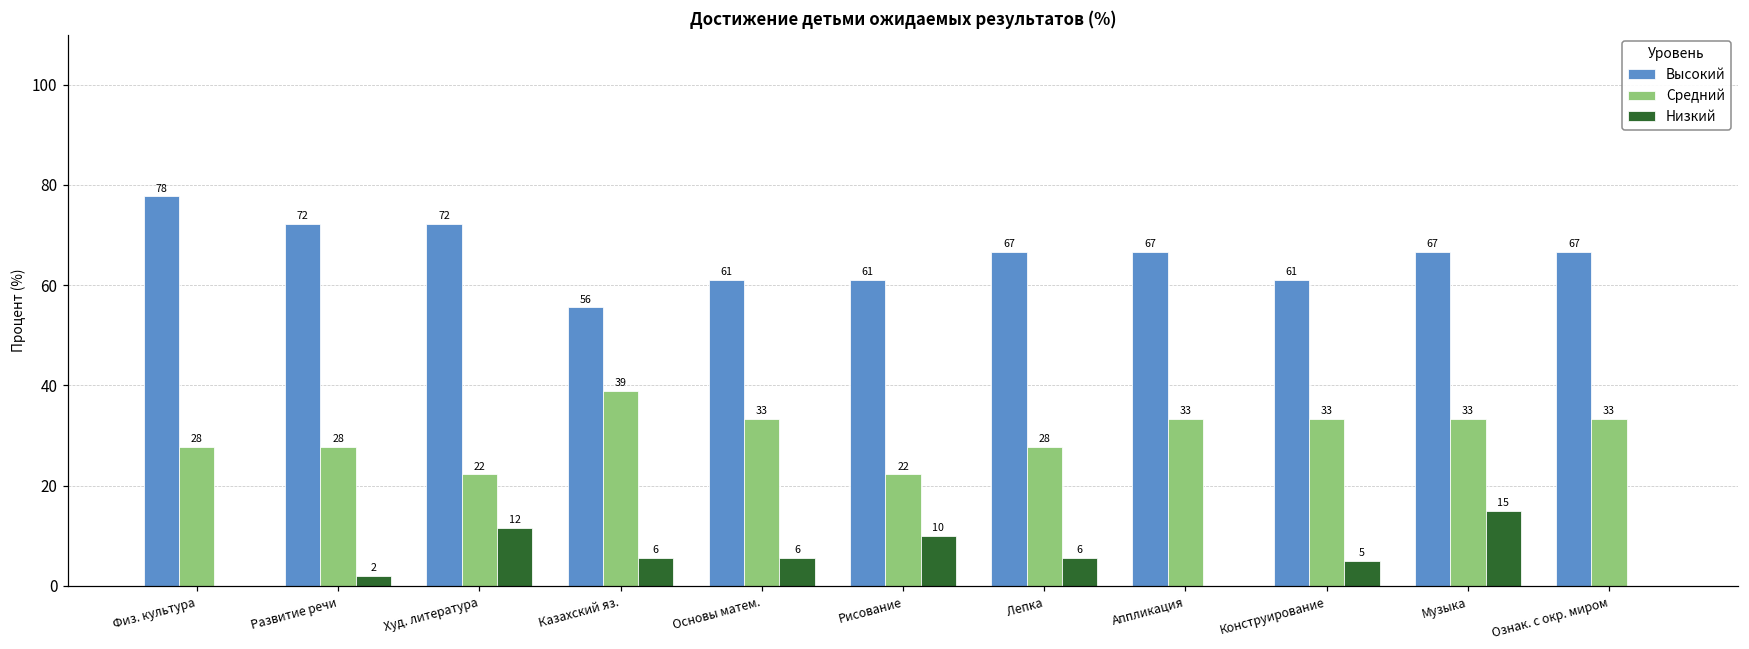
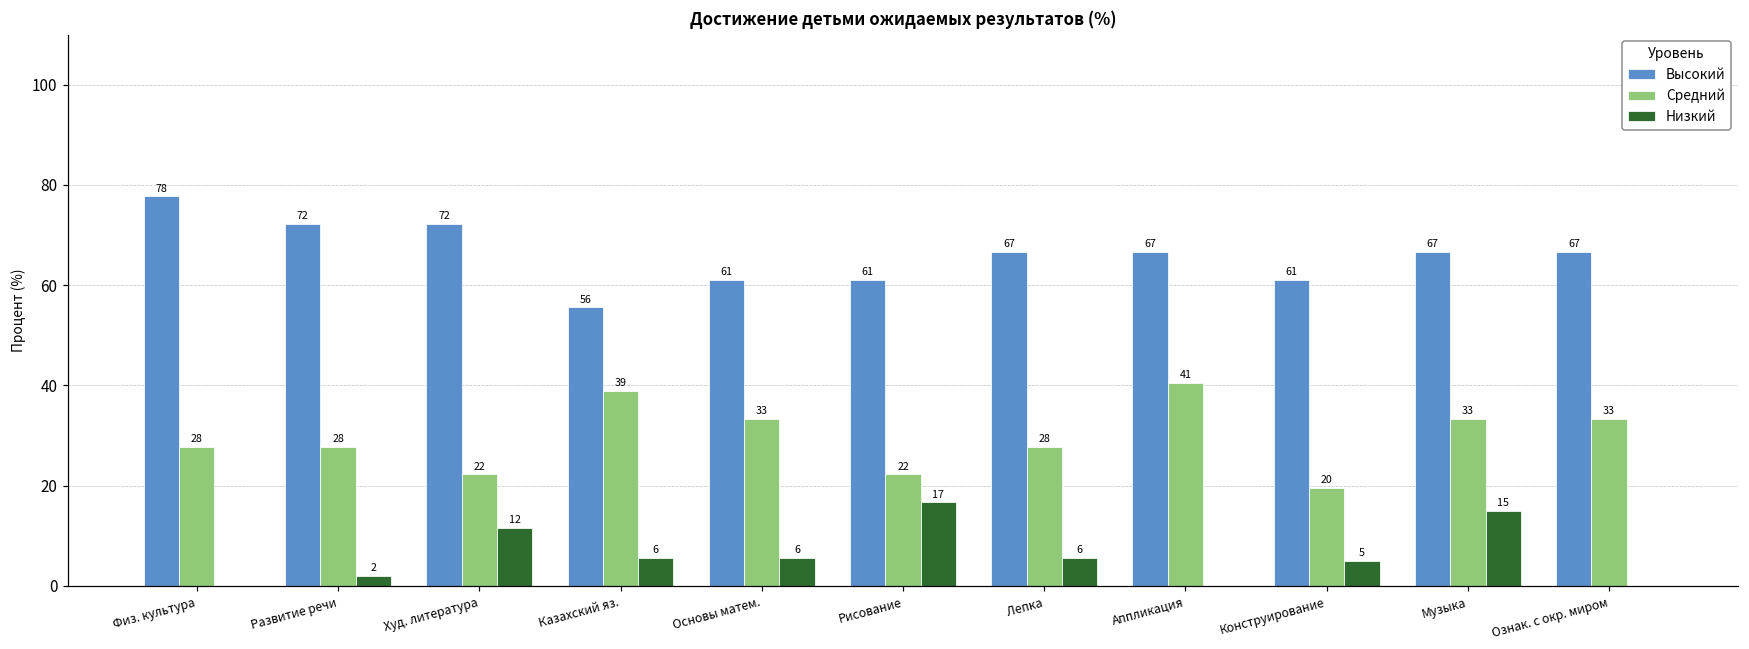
  {
    "Высокий": {
      "Физ. культура": 78,
      "Развитие речи": 72,
      "Худ. литература": 72,
      "Казахский яз.": 56,
      "Основы матем.": 61,
      "Рисование": 61,
      "Лепка": 67,
      "Аппликация": 67,
      "Конструирование": 61,
      "Музыка": 67,
      "Ознак. с окр. миром": 67
    },
    "Средний": {
      "Физ. культура": 28,
      "Развитие речи": 28,
      "Худ. литература": 22,
      "Казахский яз.": 39,
      "Основы матем.": 33,
      "Рисование": 22,
      "Лепка": 28,
-     "Аппликация": 33,
-     "Конструирование": 33,
+     "Аппликация": 41,
+     "Конструирование": 20,
      "Музыка": 33,
      "Ознак. с окр. миром": 33
    },
    "Низкий": {
      "Развитие речи": 2,
      "Худ. литература": 12,
      "Казахский яз.": 6,
      "Основы матем.": 6,
-     "Рисование": 10,
+     "Рисование": 17,
      "Лепка": 6,
      "Конструирование": 5,
      "Музыка": 15
    }
  }
